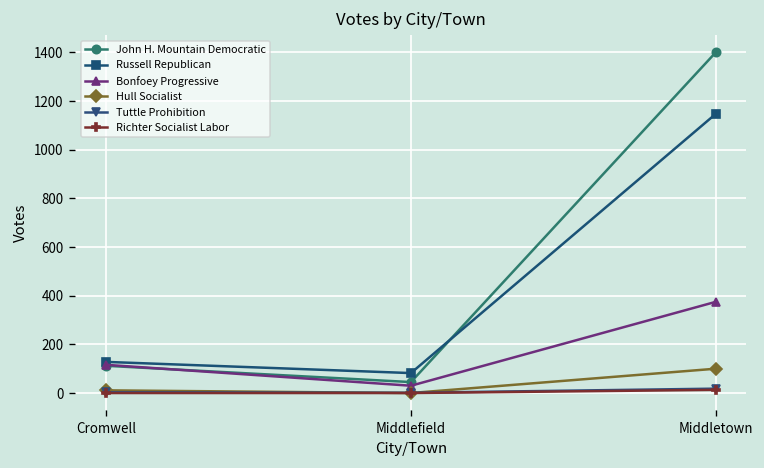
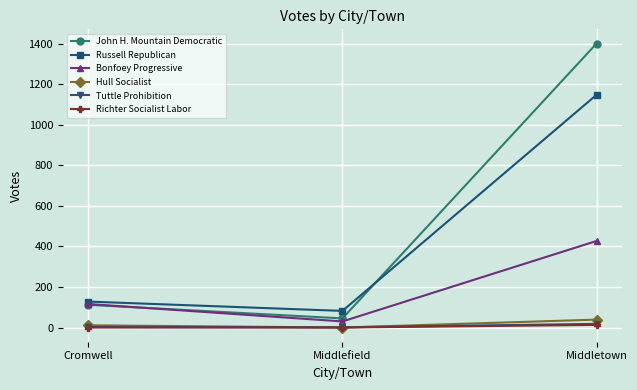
  {
    "Bonfoey Progressive": {
      "Middlefield": 30,
-     "Middletown": 380
+     "Middletown": 430
    },
    "Hull Socialist": {
-     "Middletown": 100
+     "Middletown": 40
    }
  }
